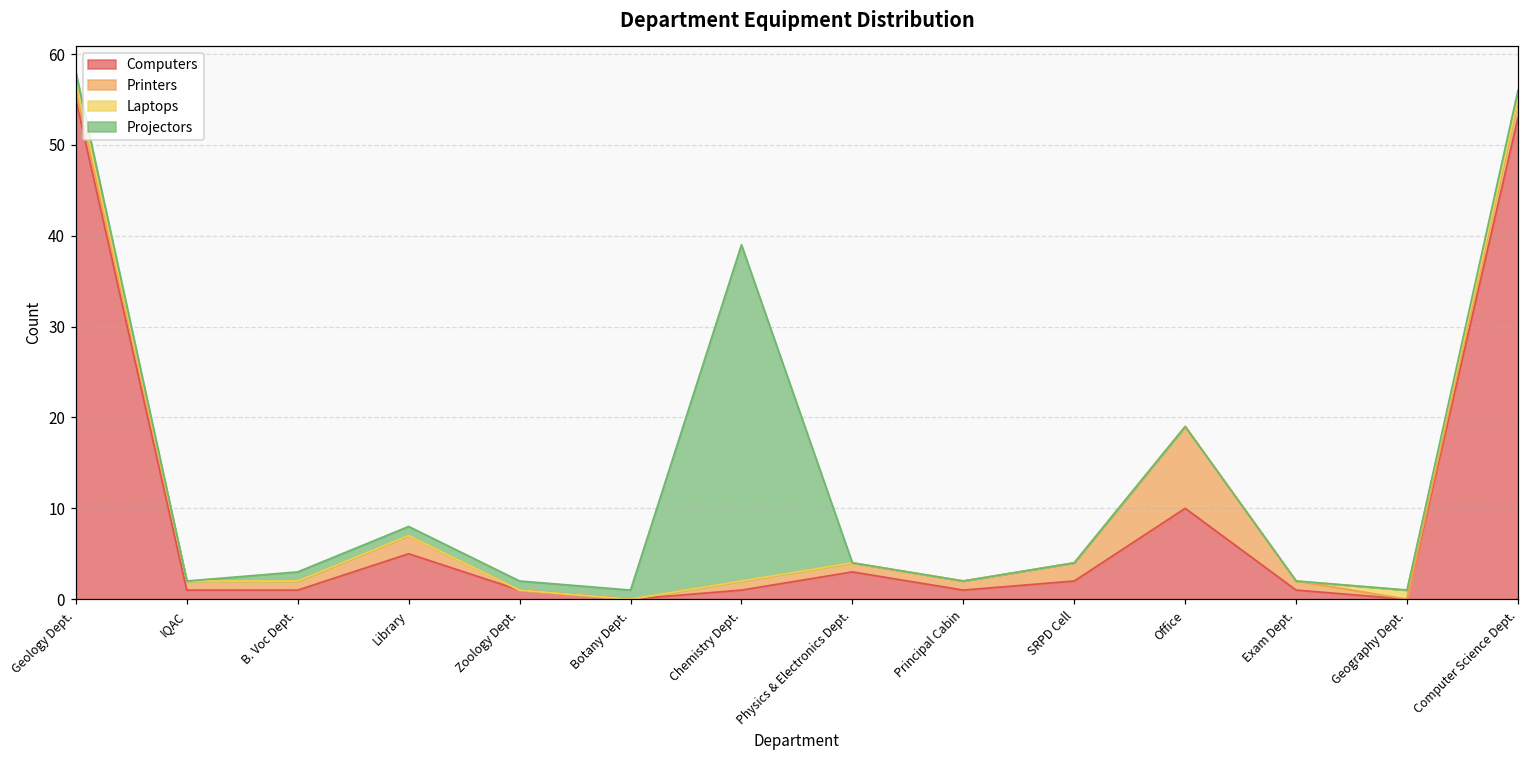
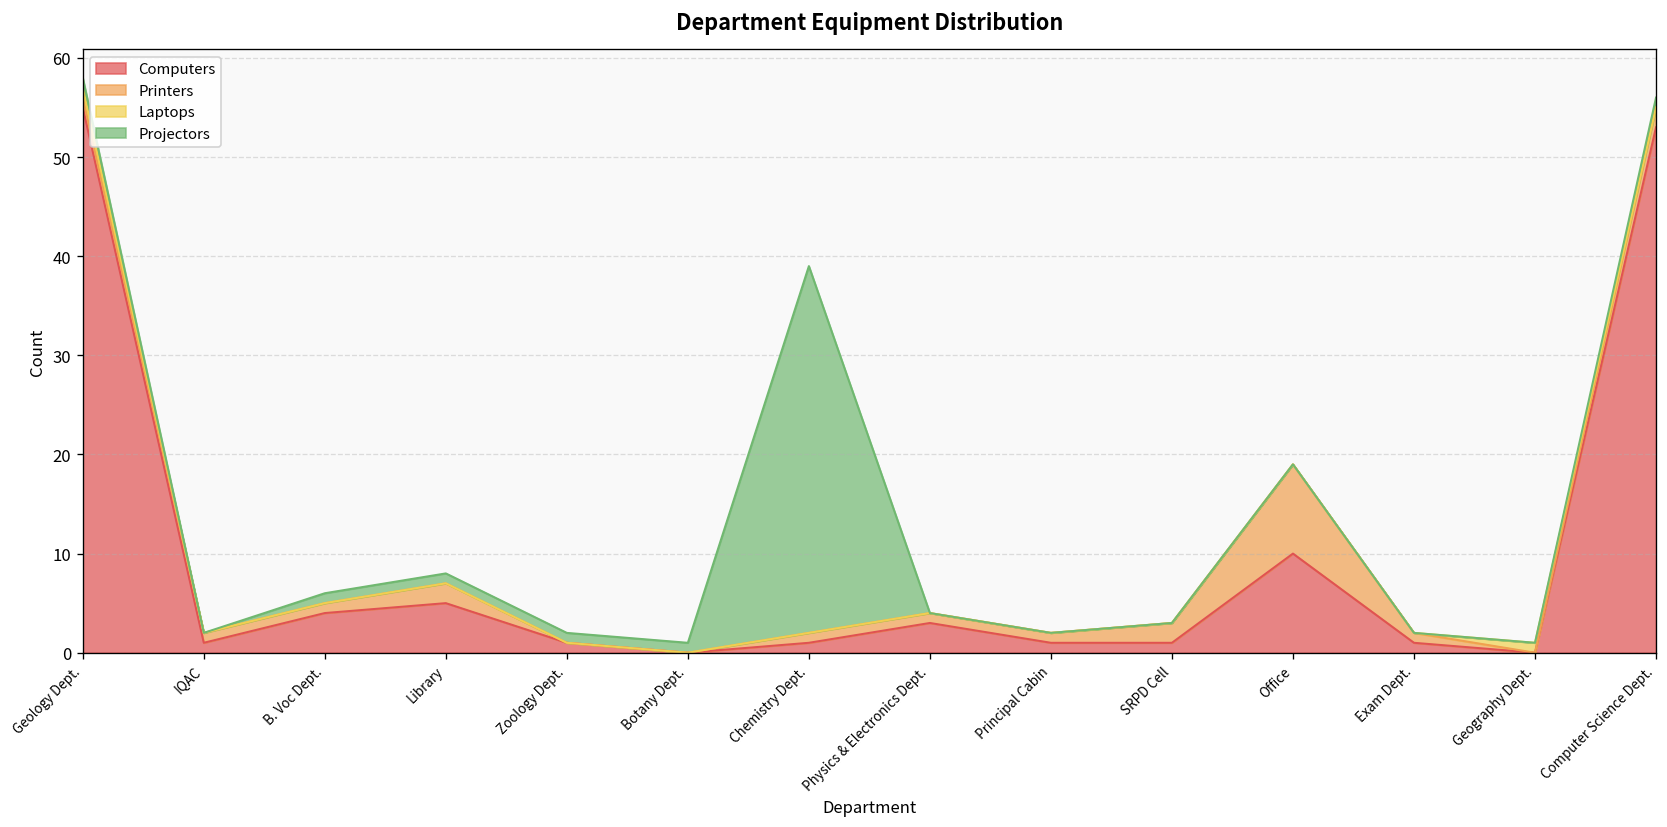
  {
    "Computers": {
      "Geology Dept.": 55,
      "IQAC": 1,
-     "B. Voc Dept.": 1,
+     "B. Voc Dept.": 4,
      "Library": 5,
      "Chemistry Dept.": 1,
      "Physics & Electronics Dept.": 3,
      "Principal Cabin": 1,
-     "SRPD Cell": 2,
+     "SRPD Cell": 1,
      "Office": 10,
      "Exam Dept.": 1,
      "Computer Science Dept.": 53
    },
    "Projectors": {
      "Geology Dept.": 1,
      "B. Voc Dept.": 1,
      "Library": 1,
      "Zoology Dept.": 1,
      "Botany Dept.": 1,
      "Chemistry Dept.": 37,
      "Computer Science Dept.": 1
    }
  }
